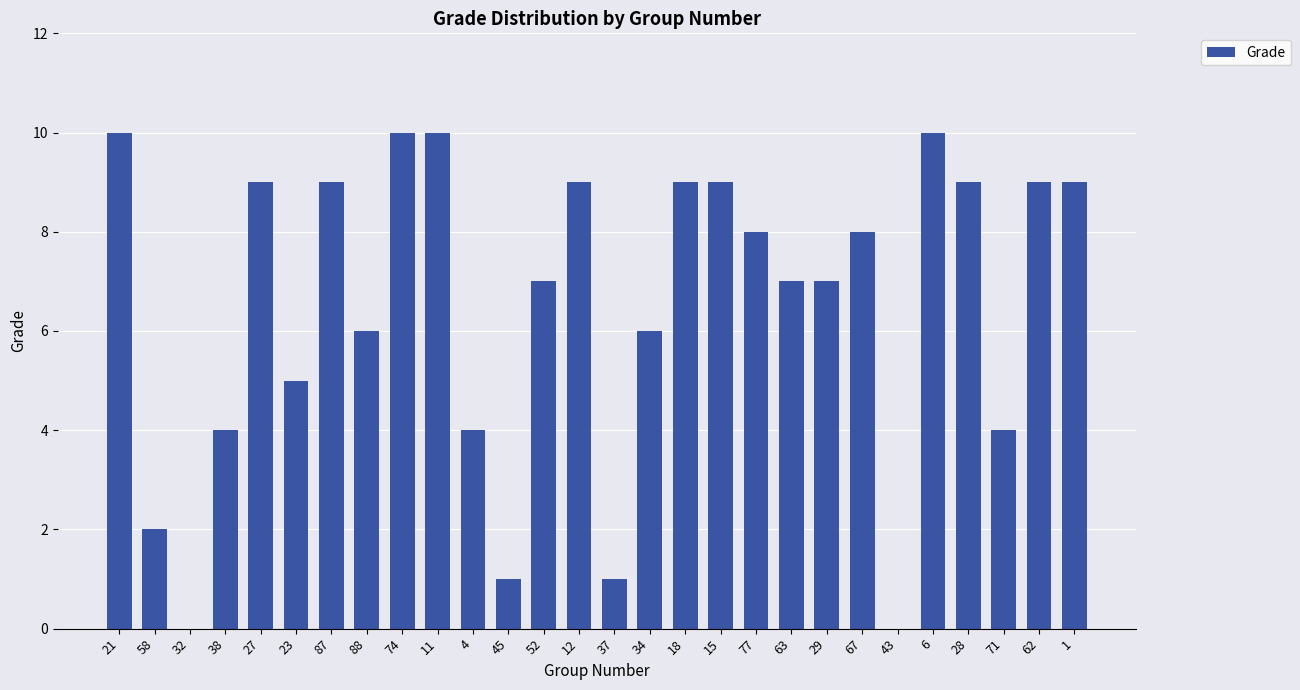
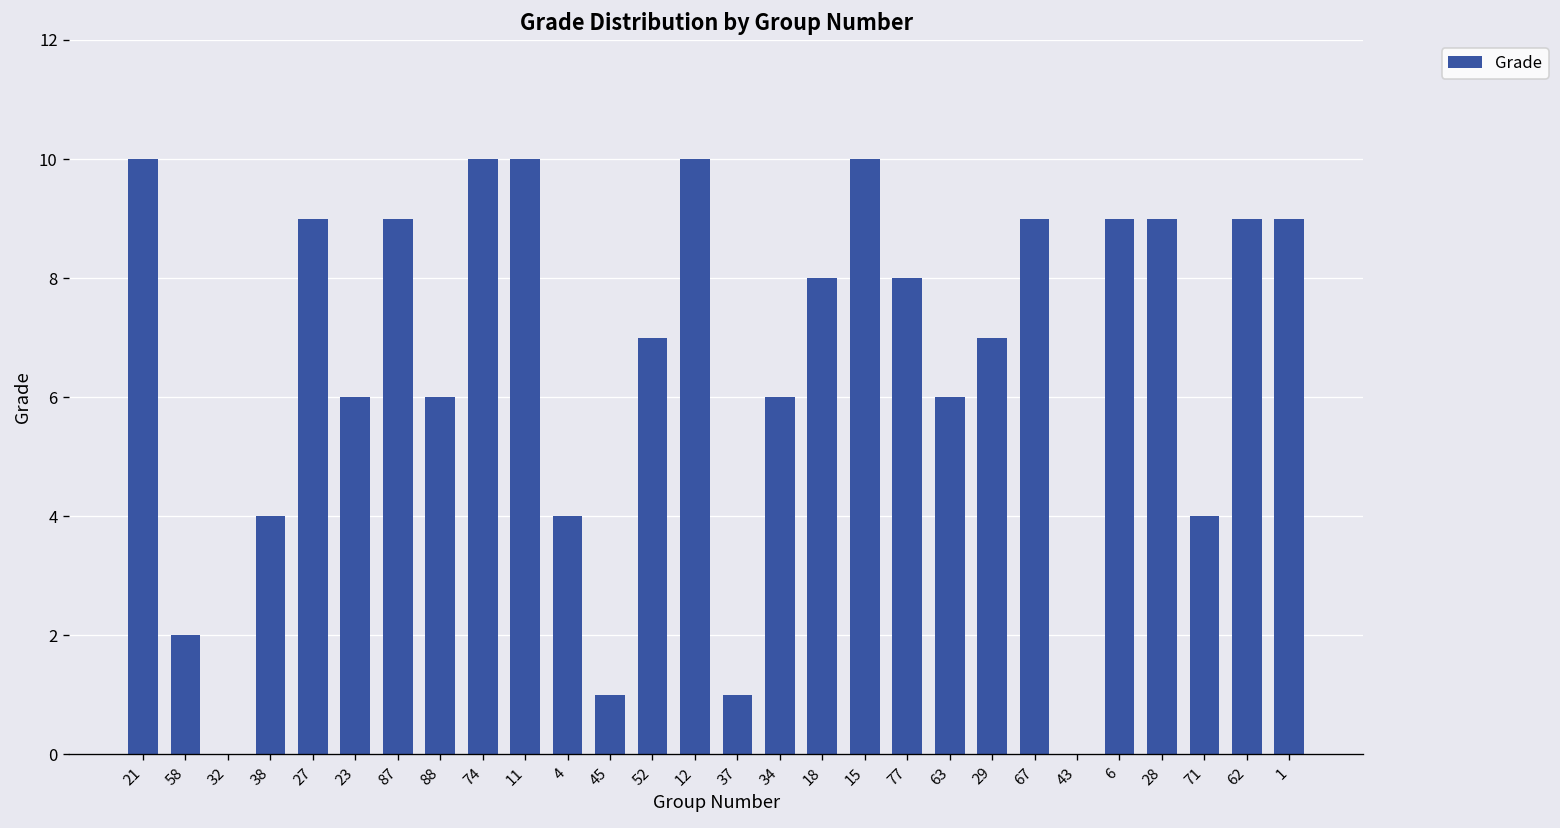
  {
    "21": 10,
    "58": 2,
    "32": 0,
    "38": 4,
    "27": 9,
-   "23": 5,
+   "23": 6,
    "87": 9,
    "88": 6,
    "74": 10,
    "11": 10,
    "4": 4,
    "45": 1,
    "52": 7,
-   "12": 9,
+   "12": 10,
    "37": 1,
    "34": 6,
-   "18": 9,
-   "15": 9,
+   "18": 8,
+   "15": 10,
    "77": 8,
-   "63": 7,
+   "63": 6,
    "29": 7,
-   "67": 8,
+   "67": 9,
    "43": 0,
-   "6": 10,
+   "6": 9,
    "28": 9,
    "71": 4,
    "62": 9,
    "1": 9
  }
